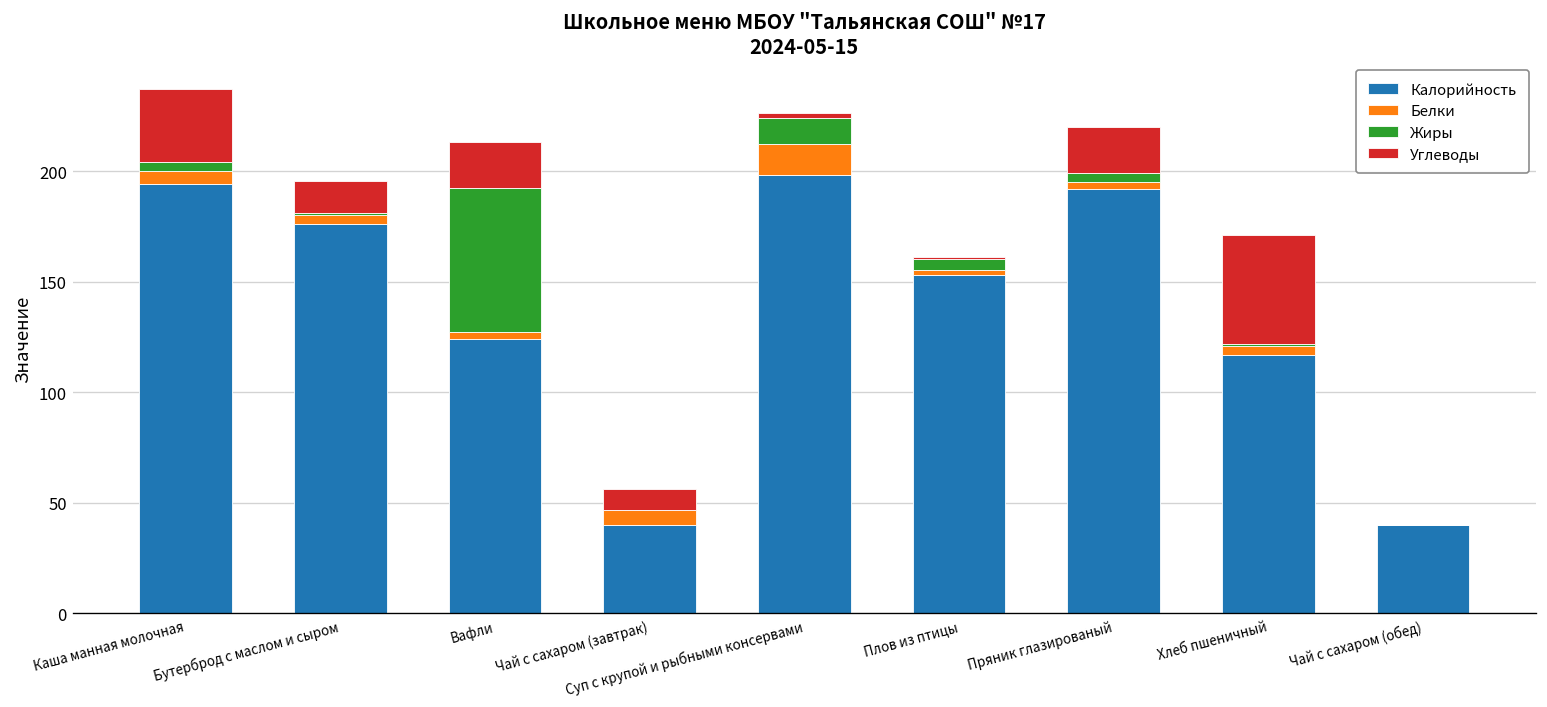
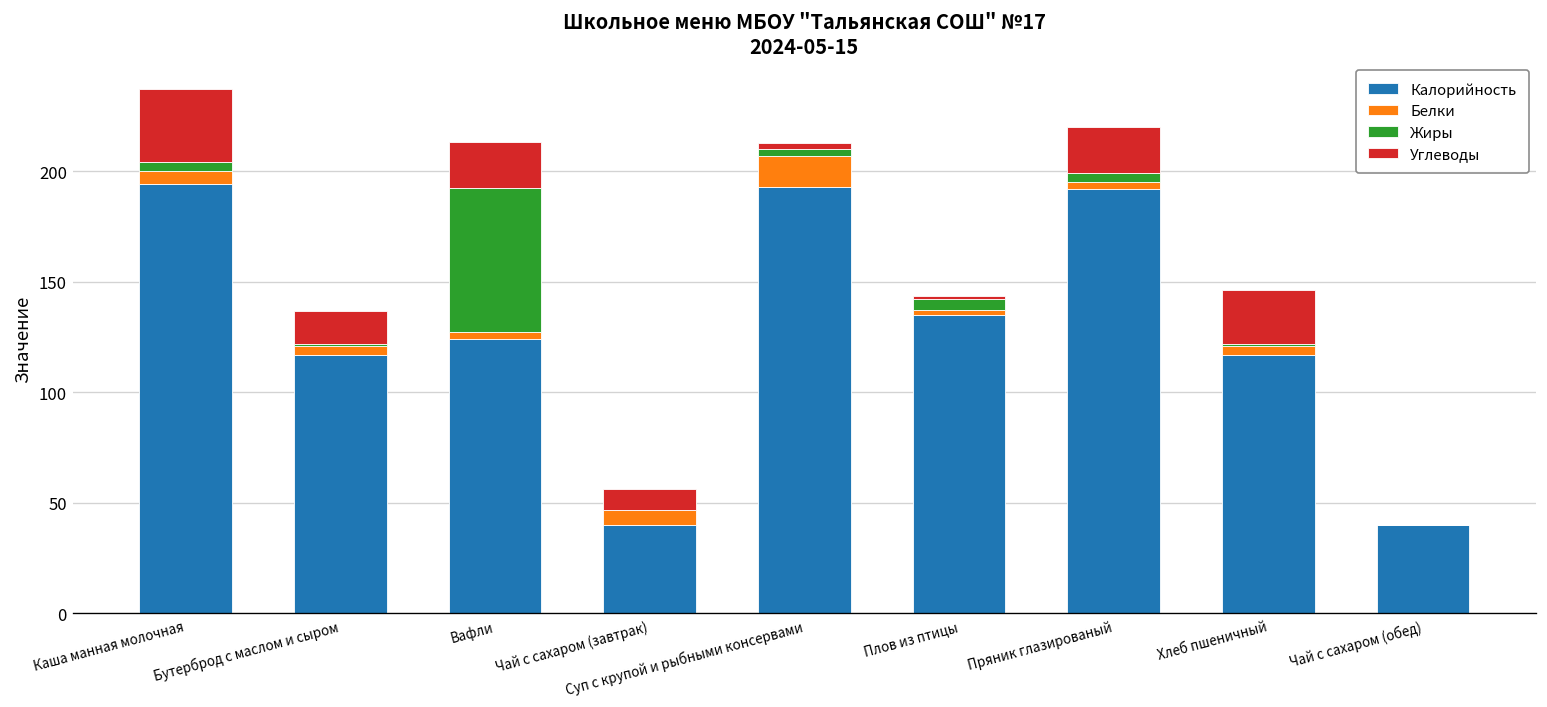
  {
    "Калорийность": {
      "Каша манная молочная": 194,
-     "Бутерброд с маслом и сыром": 176,
+     "Бутерброд с маслом и сыром": 117,
      "Вафли": 124,
      "Чай с сахаром (завтрак)": 40,
-     "Суп с крупой и рыбными консервами": 198,
-     "Плов из птицы": 153,
+     "Суп с крупой и рыбными консервами": 193,
+     "Плов из птицы": 135,
      "Пряник глазированый": 192,
      "Хлеб пшеничный": 117,
      "Чай с сахаром (обед)": 40
    },
    "Белки": {
      "Каша манная молочная": 6,
      "Бутерброд с маслом и сыром": 4,
      "Вафли": 3,
      "Чай с сахаром (завтрак)": 7,
      "Суп с крупой и рыбными консервами": 14,
      "Плов из птицы": 2,
      "Пряник глазированый": 3,
      "Хлеб пшеничный": 4,
      "Чай с сахаром (обед)": 0
    },
    "Жиры": {
      "Каша манная молочная": 4,
      "Вафли": 65,
      "Чай с сахаром (завтрак)": 0,
-     "Суп с крупой и рыбными консервами": 12,
+     "Суп с крупой и рыбными консервами": 3,
      "Плов из птицы": 5,
      "Пряник глазированый": 4,
      "Чай с сахаром (обед)": 0
    },
    "Углеводы": {
      "Каша манная молочная": 33,
      "Бутерброд с маслом и сыром": 15,
      "Вафли": 21,
      "Чай с сахаром (завтрак)": 10,
      "Суп с крупой и рыбными консервами": 2,
      "Пряник глазированый": 21,
-     "Хлеб пшеничный": 49,
+     "Хлеб пшеничный": 24,
      "Чай с сахаром (обед)": 0
    }
  }
